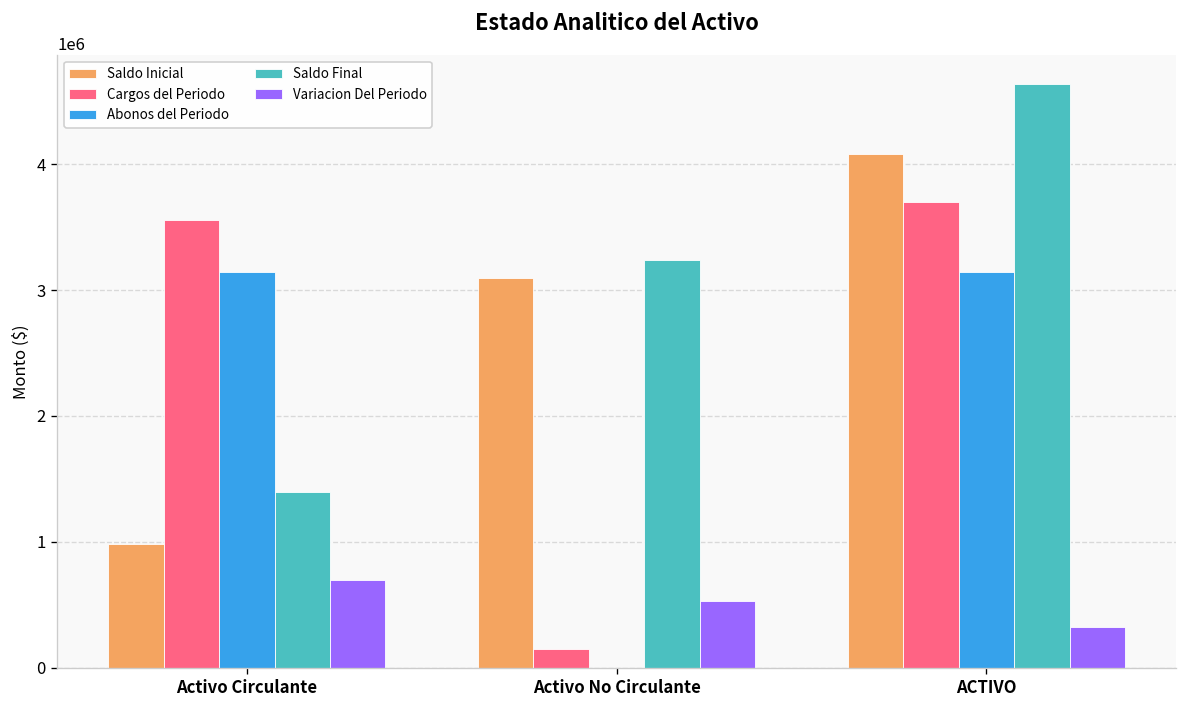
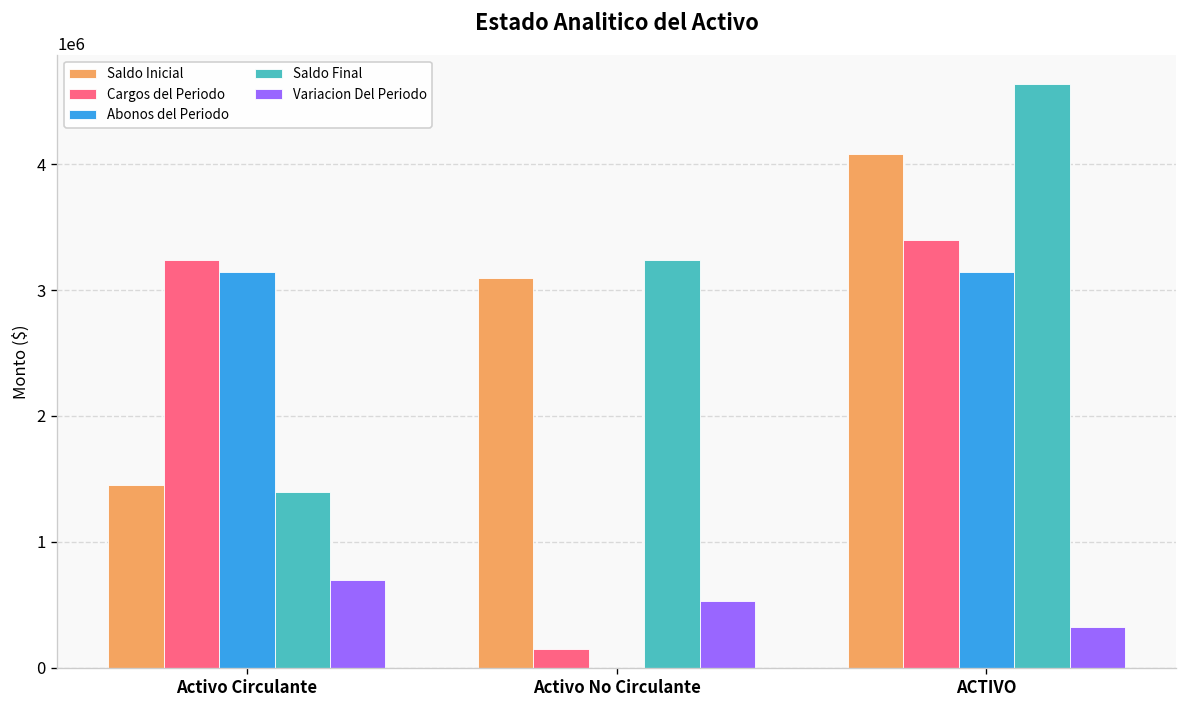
  {
    "Saldo Inicial": {
-     "Activo Circulante": 990000,
+     "Activo Circulante": 1450000,
      "Activo No Circulante": 3100000,
      "ACTIVO": 4080000
    },
    "Cargos del Periodo": {
-     "Activo Circulante": 3550000,
+     "Activo Circulante": 3240000,
      "Activo No Circulante": 150000,
-     "ACTIVO": 3700000
+     "ACTIVO": 3400000
    },
    "Variacion Del Periodo": {
      "Activo Circulante": 690000,
      "Activo No Circulante": 530000,
      "ACTIVO": 320000
    }
  }
